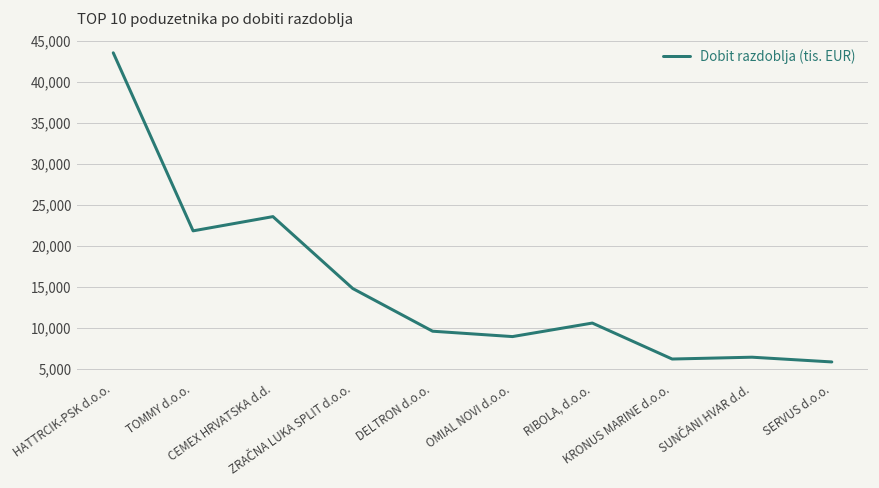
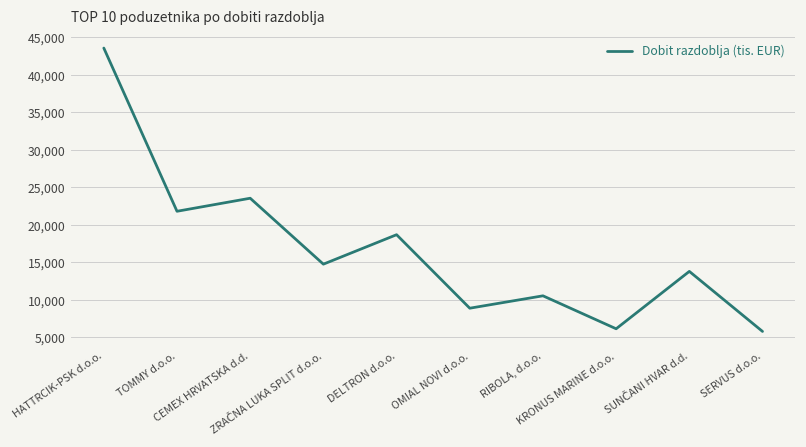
  {
    "HATTRCIK-PSK d.o.o.": "44,000",
    "TOMMY d.o.o.": "22,000",
    "CEMEX HRVATSKA d.d.": "24,000",
    "ZRAČNA LUKA SPLIT d.o.o.": "15,000",
-   "DELTRON d.o.o.": "10,000",
+   "DELTRON d.o.o.": "19,000",
    "OMIAL NOVI d.o.o.": "9,000",
    "RIBOLA, d.o.o.": "11,000",
    "KRONUS MARINE d.o.o.": "6,000",
-   "SUNČANI HVAR d.d.": "6,000",
+   "SUNČANI HVAR d.d.": "14,000",
    "SERVUS d.o.o.": "6,000"
  }
